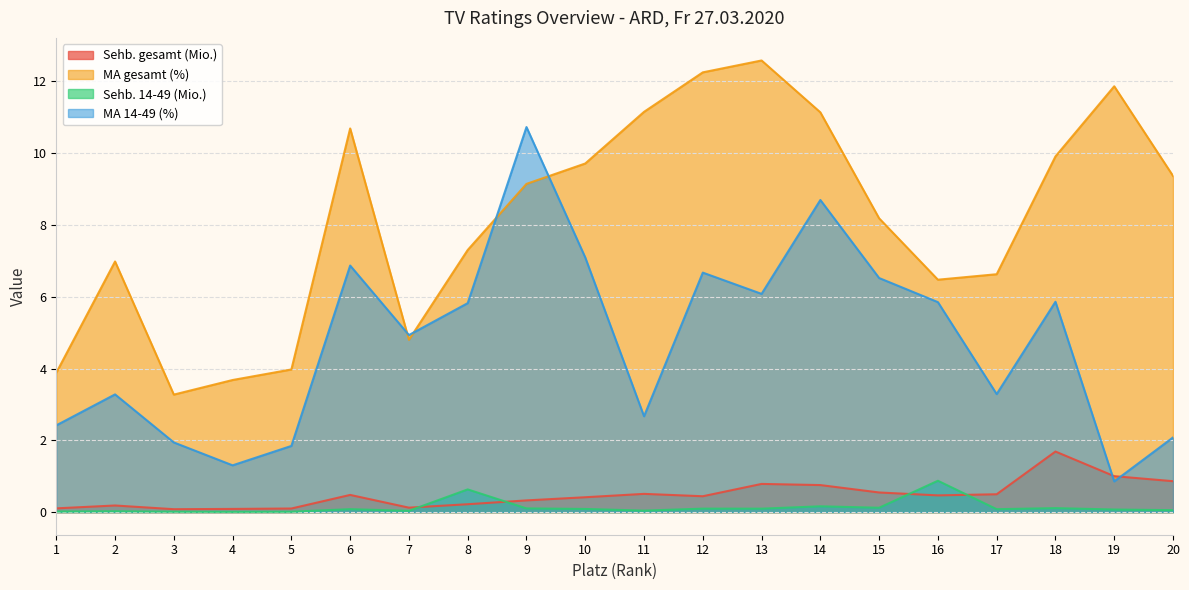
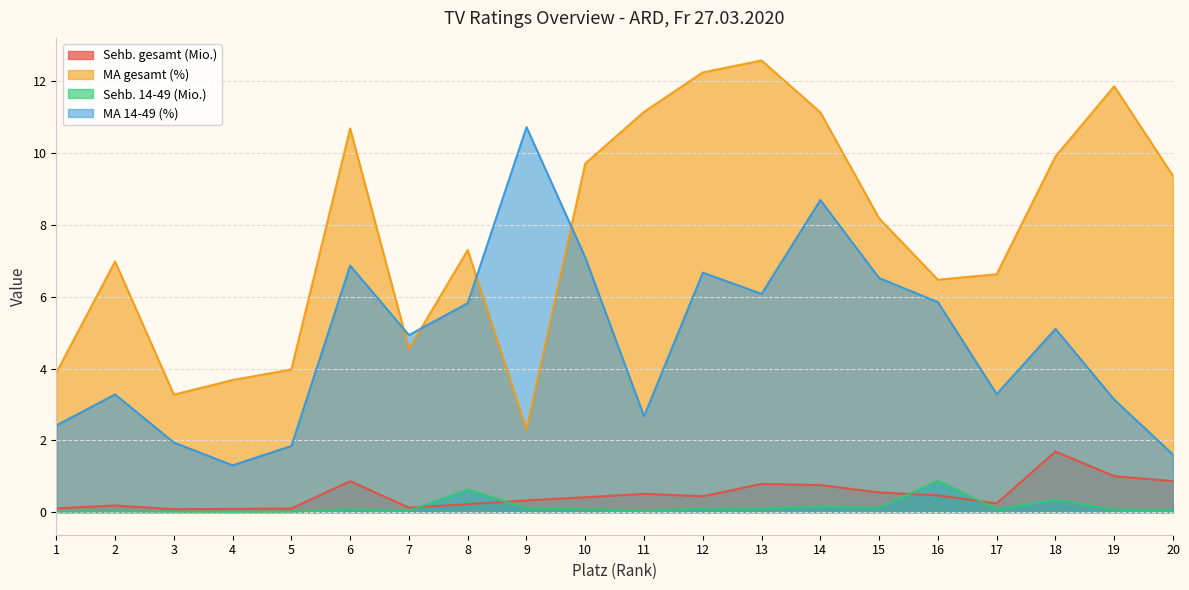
  {
    "Sehb. gesamt (Mio.)": {
      "1": 0.1,
      "2": 0.2,
      "4": 0.1,
      "5": 0.1,
-     "6": 0.5,
+     "6": 0.9,
      "7": 0.1,
      "8": 0.2,
      "9": 0.3,
      "10": 0.4,
      "11": 0.5,
      "12": 0.4,
      "13": 0.8,
      "14": 0.8,
      "15": 0.5,
      "16": 0.5,
-     "17": 0.5,
+     "17": 0.2,
      "18": 1.7,
      "19": 1.0,
      "20": 0.9
    },
    "MA gesamt (%)": {
      "1": 3.9,
      "2": 7.0,
      "3": 3.3,
      "4": 3.7,
      "5": 4.0,
      "6": 10.7,
-     "7": 4.8,
+     "7": 4.5,
      "8": 7.3,
-     "9": 9.1,
+     "9": 2.3,
      "10": 9.7,
      "11": 11.1,
      "12": 12.2,
      "13": 12.6,
      "14": 11.1,
      "15": 8.2,
      "16": 6.5,
      "17": 6.6,
      "18": 9.9,
      "19": 11.9,
      "20": 9.4
    },
    "Sehb. 14-49 (Mio.)": {
      "1": 0.0,
      "2": 0.0,
      "4": 0.0,
      "5": 0.0,
      "6": 0.1,
      "7": 0.0,
      "8": 0.6,
      "9": 0.1,
      "10": 0.1,
      "11": 0.0,
      "12": 0.1,
      "13": 0.1,
      "14": 0.2,
      "15": 0.1,
      "16": 0.9,
      "17": 0.1,
-     "18": 0.1,
+     "18": 0.3,
      "19": 0.1,
      "20": 0.1
    },
    "MA 14-49 (%)": {
      "1": 2.4,
      "2": 3.3,
      "3": 1.9,
      "4": 1.3,
      "5": 1.8,
      "6": 6.9,
      "7": 4.9,
      "8": 5.8,
      "9": 10.7,
      "10": 7.1,
      "11": 2.7,
      "12": 6.7,
      "13": 6.1,
      "14": 8.7,
      "15": 6.5,
      "16": 5.8,
      "17": 3.3,
-     "18": 5.9,
-     "19": 0.9,
-     "20": 2.1
+     "18": 5.1,
+     "19": 3.1,
+     "20": 1.6
    }
  }
